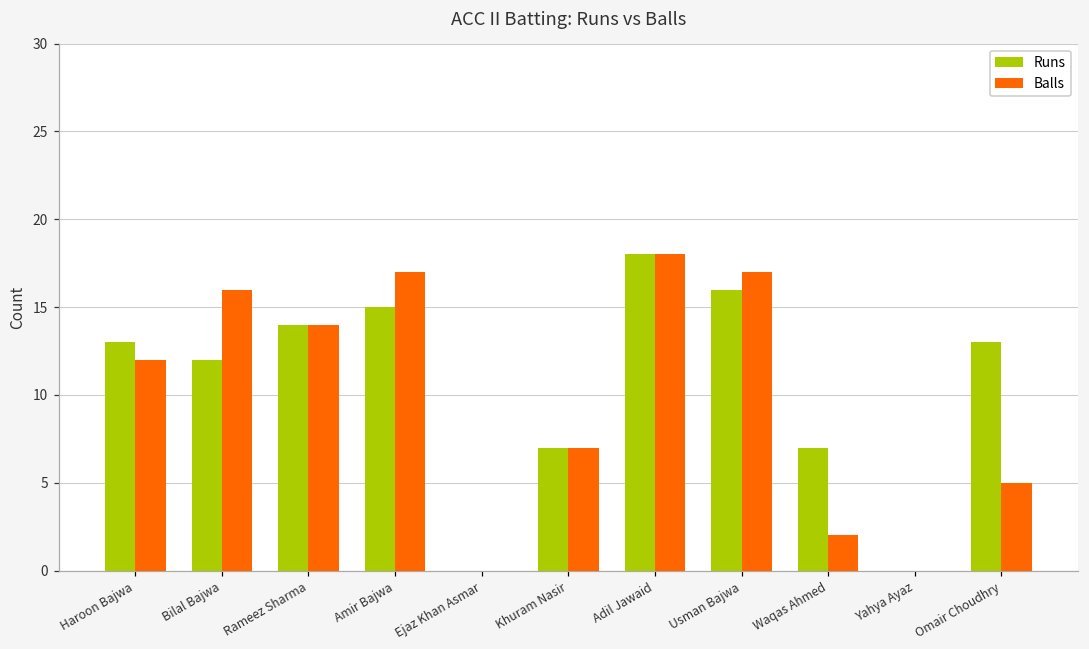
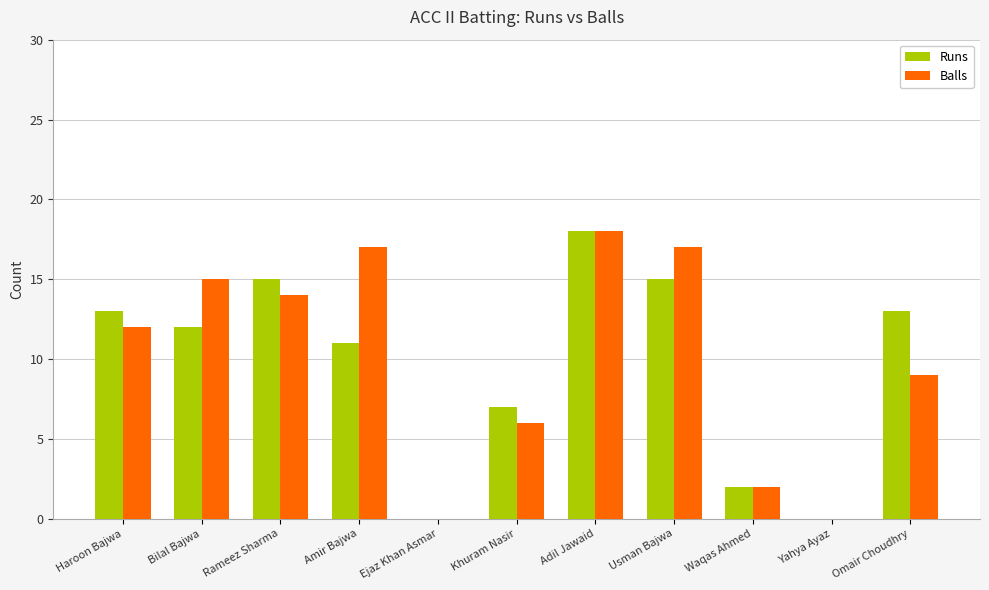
  {
    "Runs": {
      "Haroon Bajwa": 13,
      "Bilal Bajwa": 12,
-     "Rameez Sharma": 14,
-     "Amir Bajwa": 15,
+     "Rameez Sharma": 15,
+     "Amir Bajwa": 11,
      "Ejaz Khan Asmar": 0,
      "Khuram Nasir": 7,
      "Adil Jawaid": 18,
-     "Usman Bajwa": 16,
-     "Waqas Ahmed": 7,
+     "Usman Bajwa": 15,
+     "Waqas Ahmed": 2,
      "Yahya Ayaz": 0,
      "Omair Choudhry": 13
    },
    "Balls": {
      "Haroon Bajwa": 12,
-     "Bilal Bajwa": 16,
+     "Bilal Bajwa": 15,
      "Rameez Sharma": 14,
      "Amir Bajwa": 17,
      "Ejaz Khan Asmar": 0,
-     "Khuram Nasir": 7,
+     "Khuram Nasir": 6,
      "Adil Jawaid": 18,
      "Usman Bajwa": 17,
      "Waqas Ahmed": 2,
      "Yahya Ayaz": 0,
-     "Omair Choudhry": 5
+     "Omair Choudhry": 9
    }
  }
